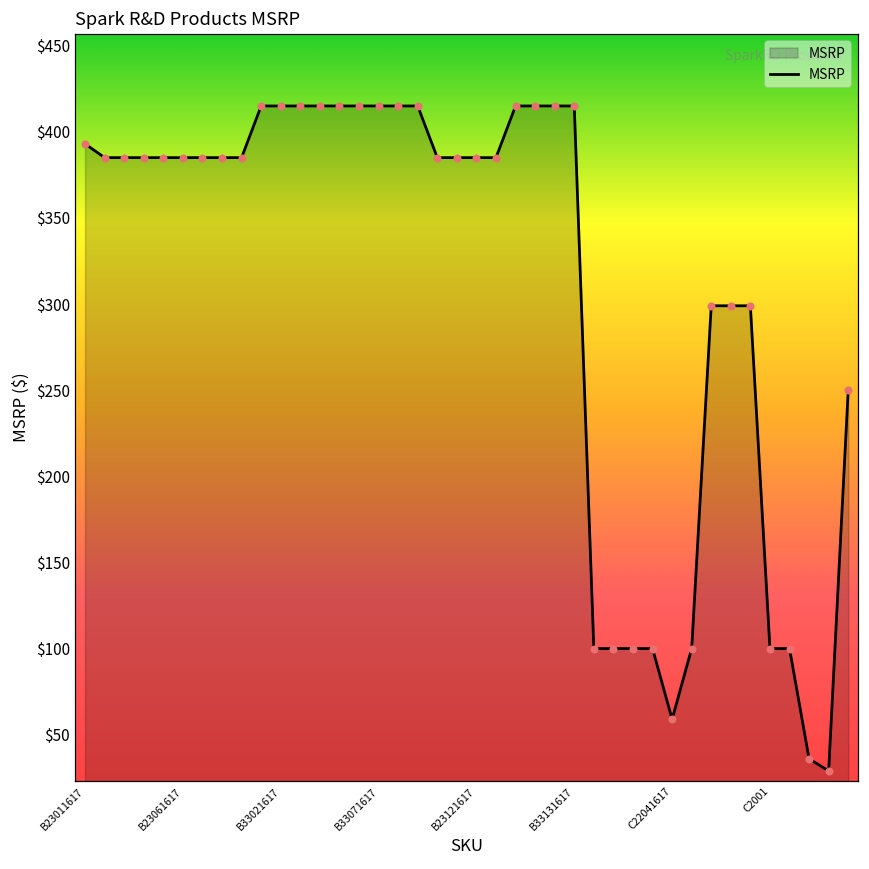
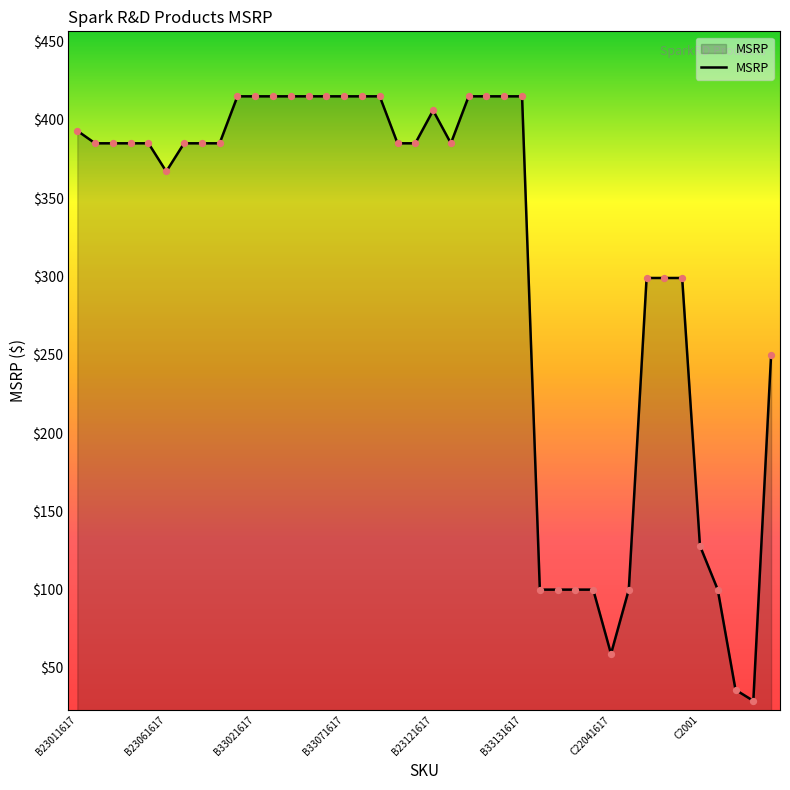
  {
    "B23011617": "$393",
-   "B23061617": "$385",
+   "B23061617": "$367",
    "B33021617": "$415",
    "B33071617": "$415",
-   "B23121617": "$385",
+   "B23121617": "$406",
    "B33131617": "$415",
    "C22041617": "$59",
-   "C2001": "$100"
+   "C2001": "$128"
  }
